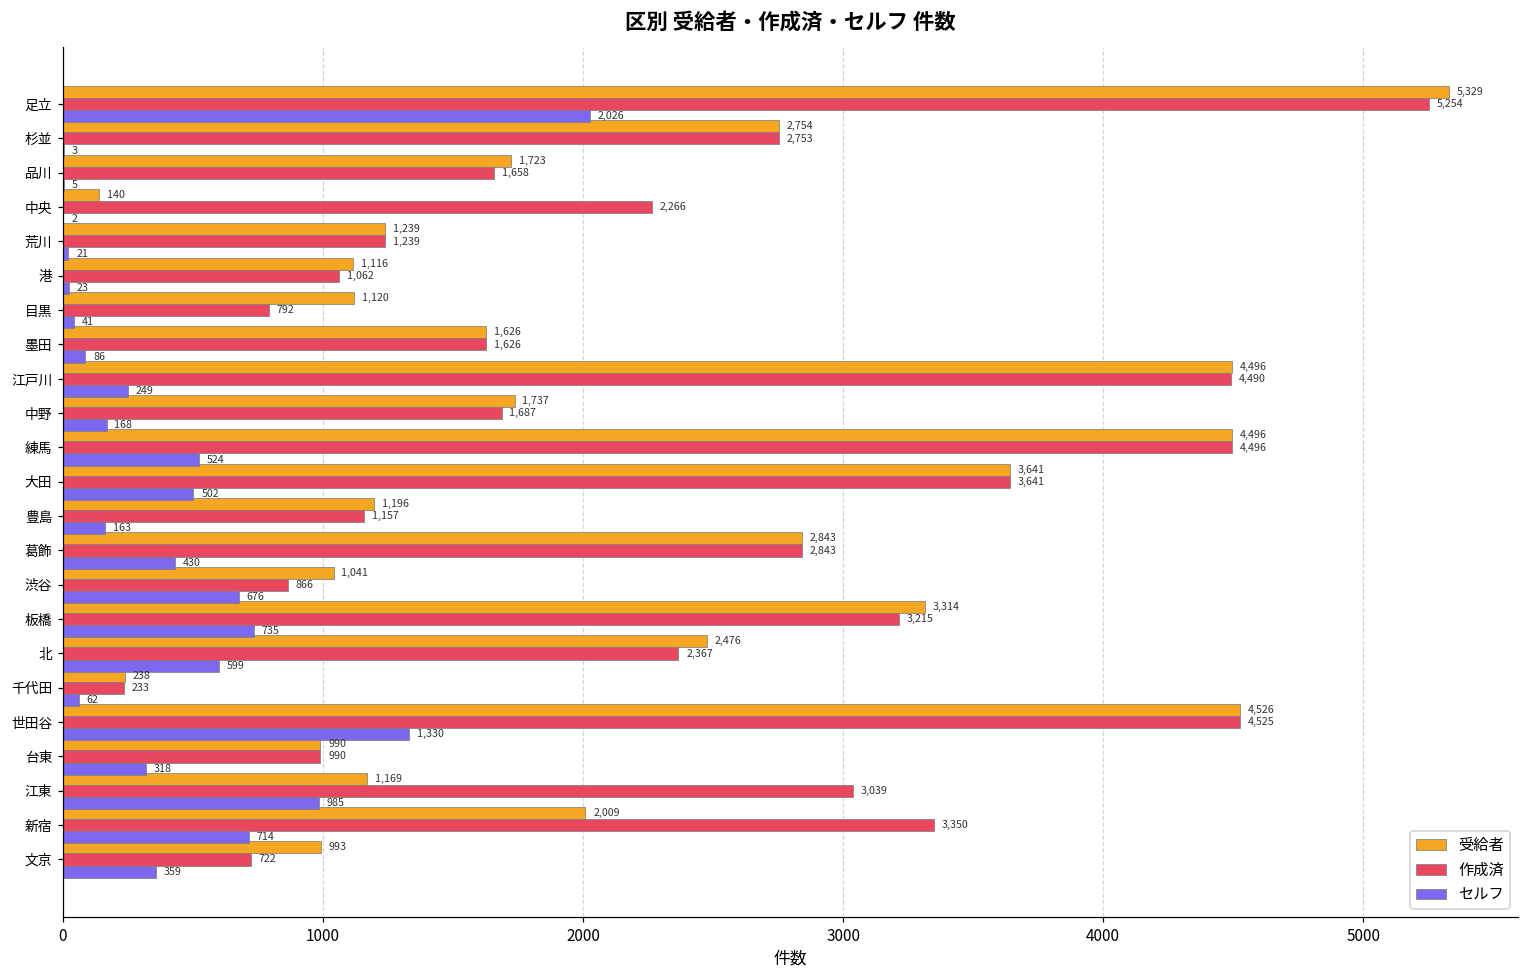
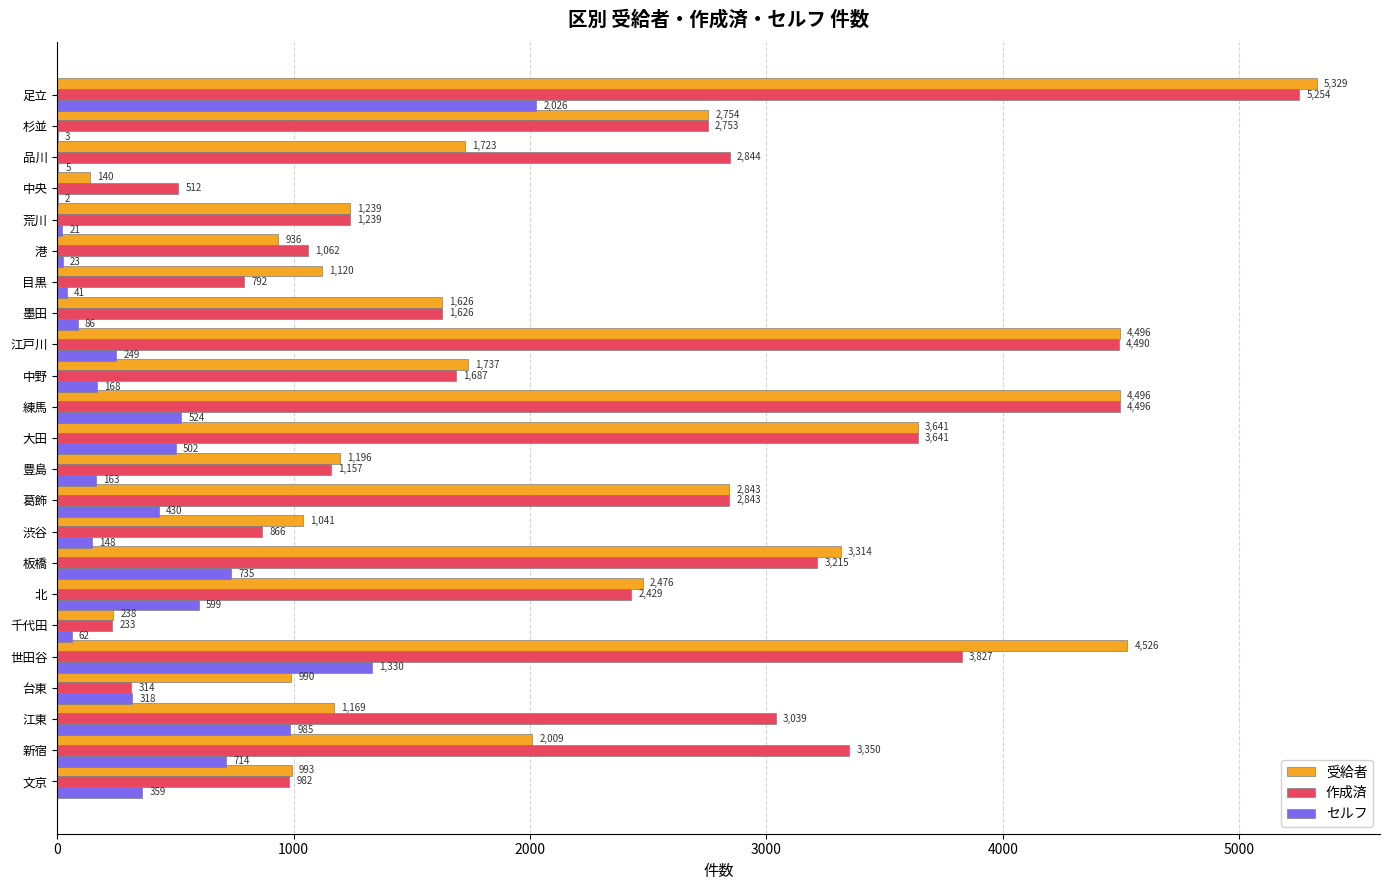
  {
    "受給者": {
      "足立": "5,329",
      "杉並": "2,754",
      "品川": "1,723",
      "中央": "140",
      "荒川": "1,239",
-     "港": "1,116",
+     "港": "936",
      "目黒": "1,120",
      "墨田": "1,626",
      "江戸川": "4,496",
      "中野": "1,737",
      "練馬": "4,496",
      "大田": "3,641",
      "豊島": "1,196",
      "葛飾": "2,843",
      "渋谷": "1,041",
      "板橋": "3,314",
      "北": "2,476",
      "千代田": "238",
      "世田谷": "4,526",
      "台東": "990",
      "江東": "1,169",
      "新宿": "2,009",
      "文京": "993"
    },
    "作成済": {
      "足立": "5,254",
      "杉並": "2,753",
-     "品川": "1,658",
-     "中央": "2,266",
+     "品川": "2,844",
+     "中央": "512",
      "荒川": "1,239",
      "港": "1,062",
      "目黒": "792",
      "墨田": "1,626",
      "江戸川": "4,490",
      "中野": "1,687",
      "練馬": "4,496",
      "大田": "3,641",
      "豊島": "1,157",
      "葛飾": "2,843",
      "渋谷": "866",
      "板橋": "3,215",
-     "北": "2,367",
+     "北": "2,429",
      "千代田": "233",
-     "世田谷": "4,525",
-     "台東": "990",
+     "世田谷": "3,827",
+     "台東": "314",
      "江東": "3,039",
      "新宿": "3,350",
-     "文京": "722"
+     "文京": "982"
    },
    "セルフ": {
      "足立": "2,026",
      "杉並": "3",
      "品川": "5",
      "中央": "2",
      "荒川": "21",
      "港": "23",
      "目黒": "41",
      "墨田": "86",
      "江戸川": "249",
      "中野": "168",
      "練馬": "524",
      "大田": "502",
      "豊島": "163",
      "葛飾": "430",
-     "渋谷": "676",
+     "渋谷": "148",
      "板橋": "735",
      "北": "599",
      "千代田": "62",
      "世田谷": "1,330",
      "台東": "318",
      "江東": "985",
      "新宿": "714",
      "文京": "359"
    }
  }
